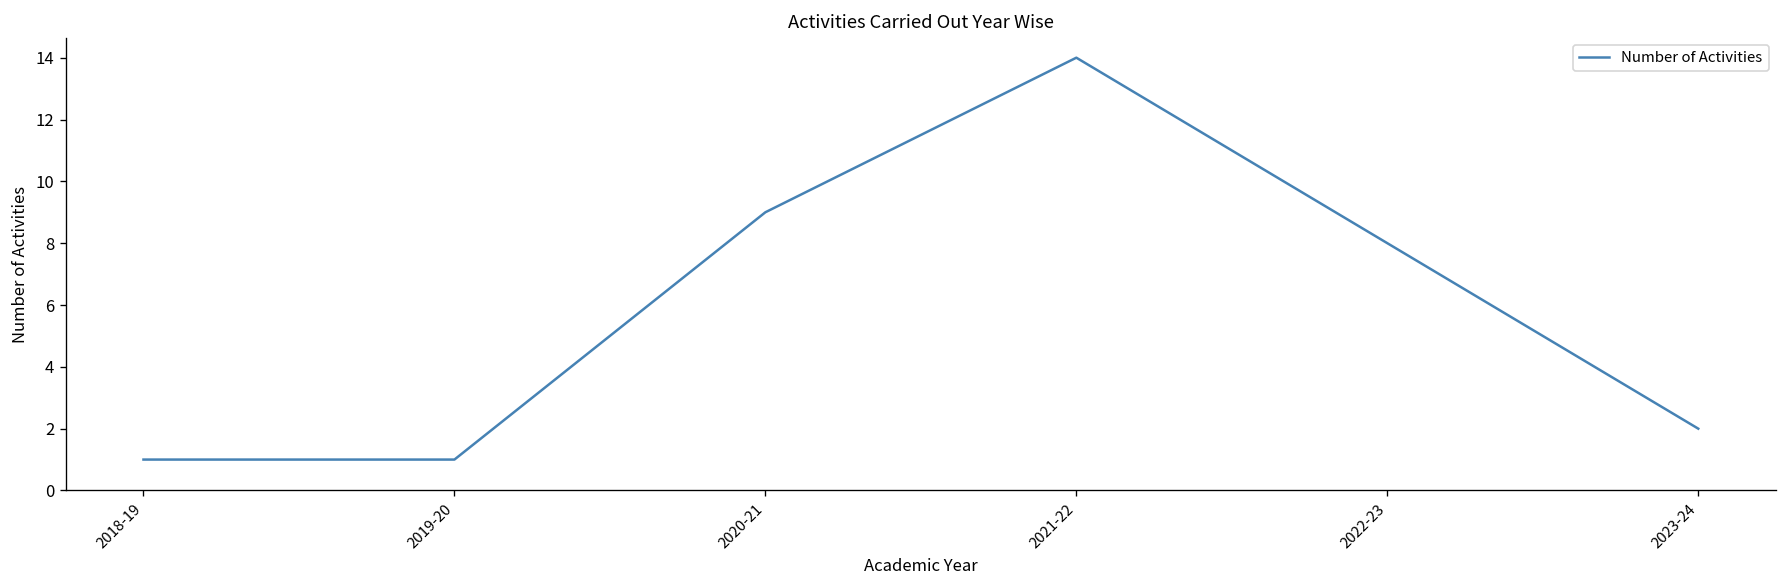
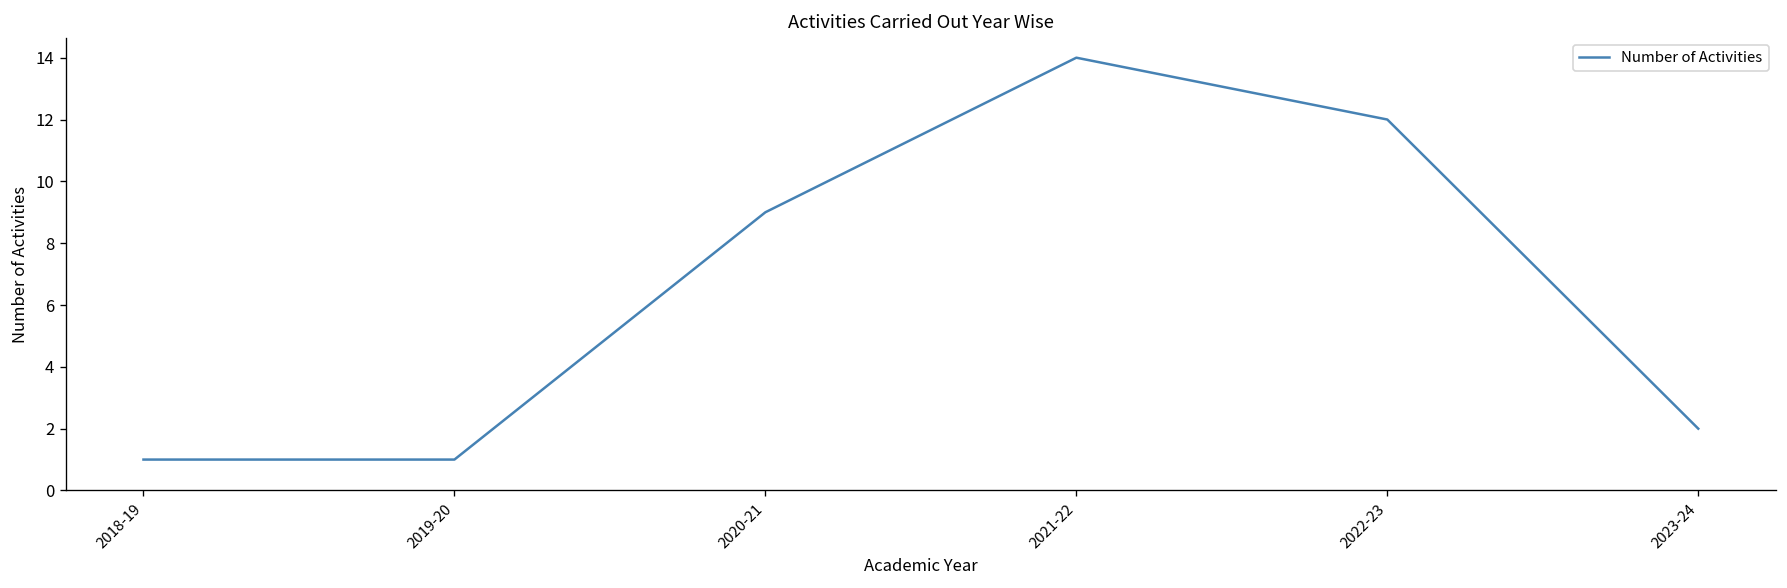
  {
    "2018-19": 1,
    "2019-20": 1,
    "2020-21": 9,
    "2021-22": 14,
-   "2022-23": 8,
+   "2022-23": 12,
    "2023-24": 2
  }
